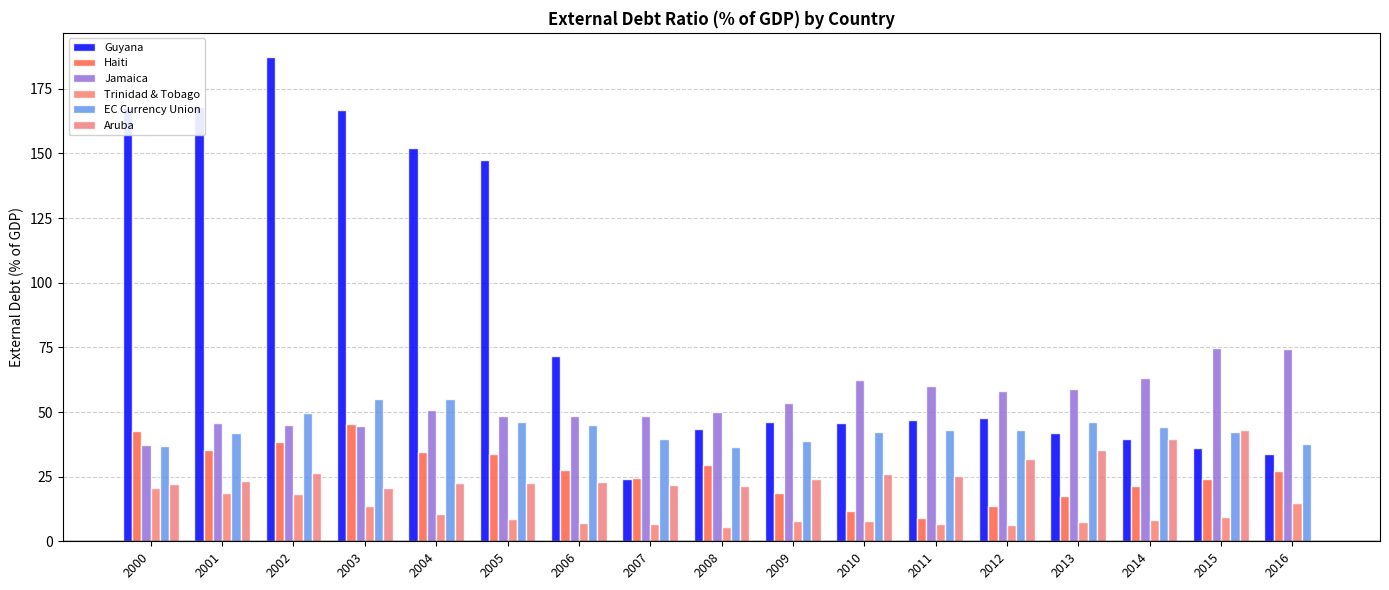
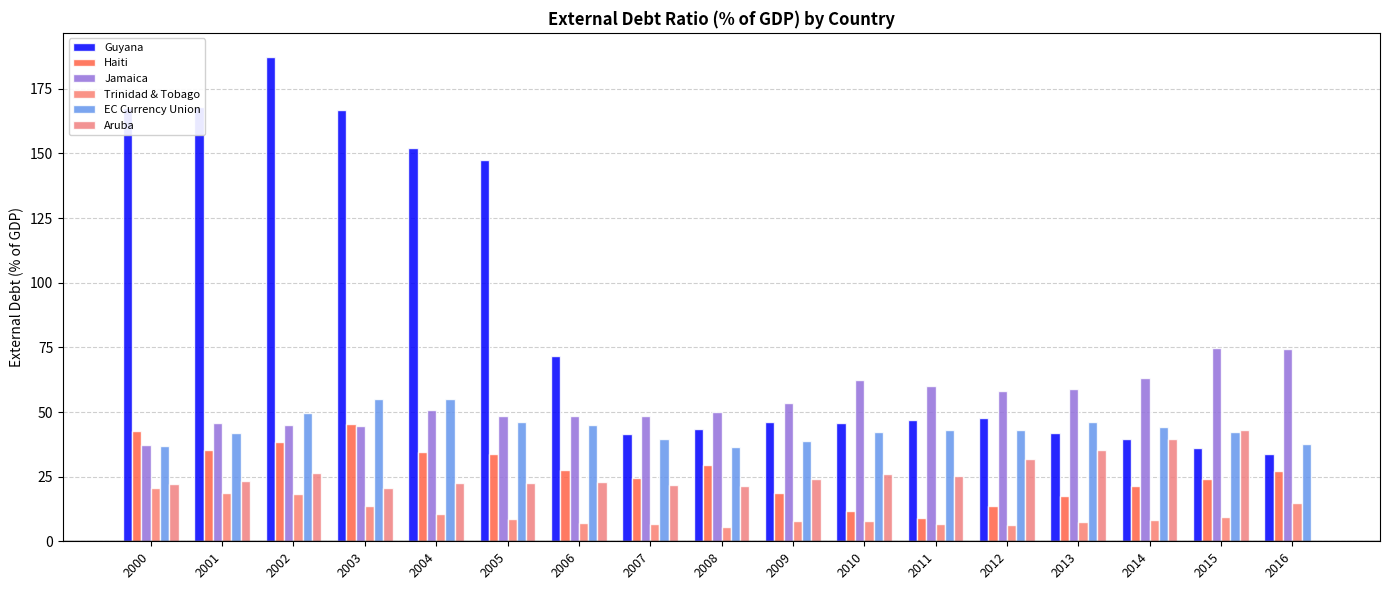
  {
    "Guyana": {
      "2002": 187,
      "2003": 167,
      "2004": 152,
      "2005": 147,
      "2006": 72,
-     "2007": 24,
+     "2007": 42,
      "2008": 43,
      "2009": 46,
      "2010": 46,
      "2011": 47,
      "2012": 48,
      "2013": 42,
      "2014": 39,
      "2015": 36,
      "2016": 34
    },
    "Jamaica": {
      "2000": 37,
      "2001": 46,
      "2002": 45,
      "2003": 45,
      "2004": 51,
      "2005": 48,
      "2006": 48,
      "2007": 48,
      "2008": 50,
      "2009": 53,
      "2010": 62,
      "2011": 60,
      "2012": 58,
      "2013": 59,
      "2014": 63,
      "2015": 75,
      "2016": 74
    },
    "EC Currency Union": {
      "2000": 37,
      "2001": 42,
      "2002": 50,
      "2003": 55,
      "2004": 55,
      "2005": 46,
      "2006": 45,
      "2007": 39,
      "2008": 37,
      "2009": 39,
      "2010": 42,
      "2011": 43,
      "2012": 43,
      "2013": 46,
      "2014": 44,
      "2015": 42,
      "2016": 38
    }
  }
